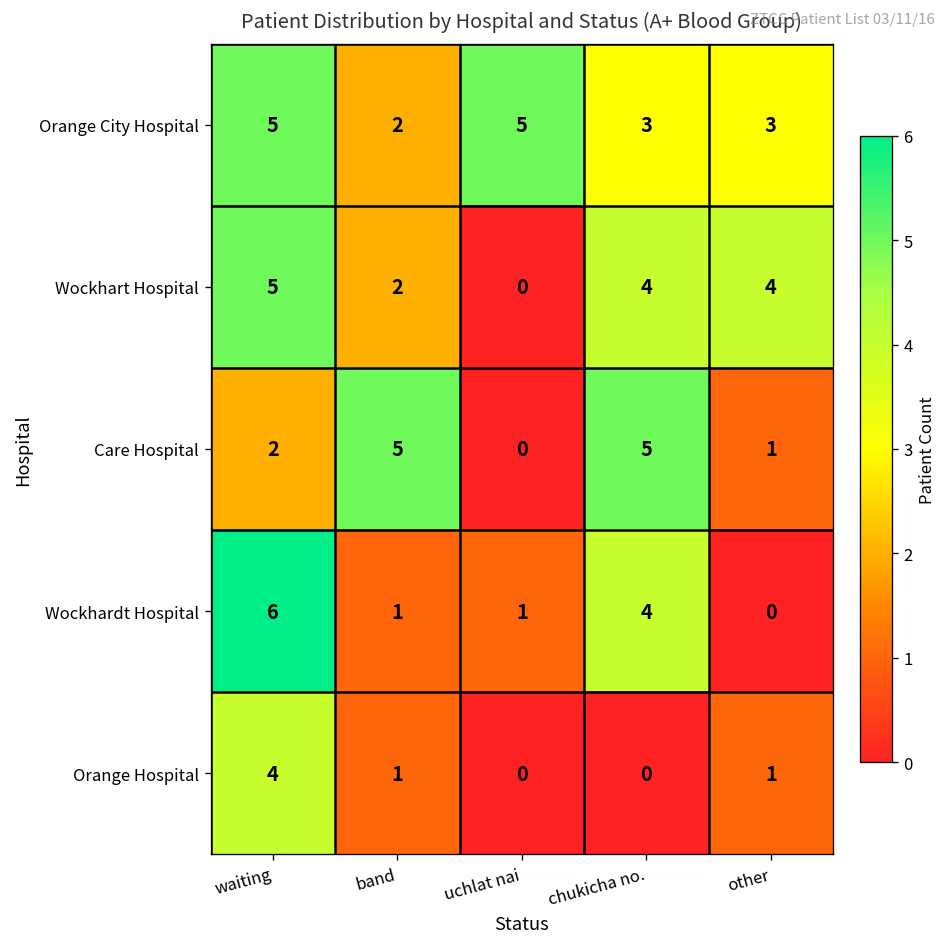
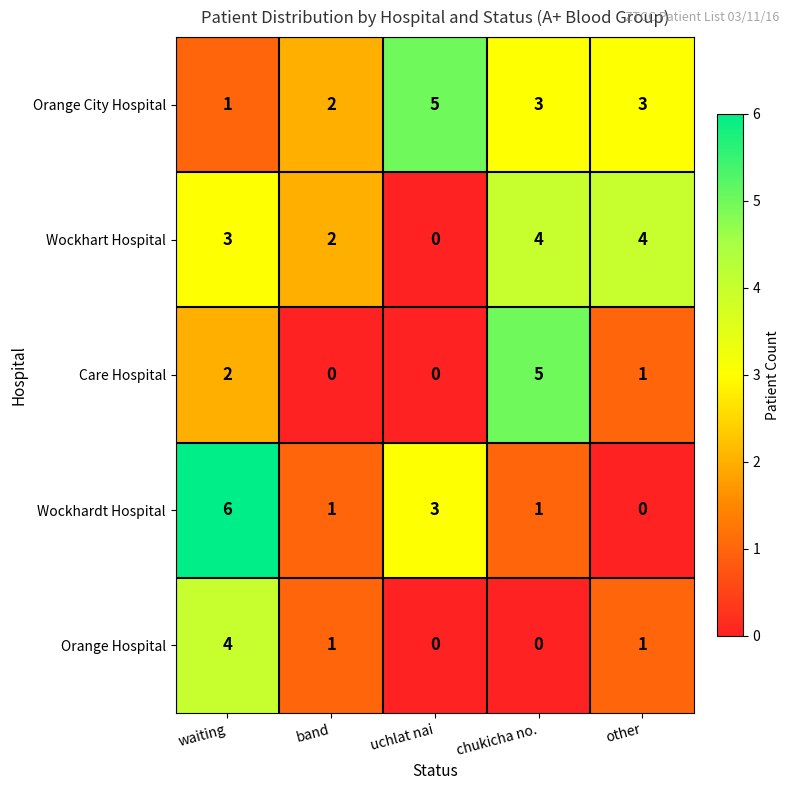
  {
    "Orange City Hospital": {
-     "waiting": 5,
+     "waiting": 1,
      "band": 2,
      "uchlat nai": 5,
      "chukicha no.": 3,
      "other": 3
    },
    "Wockhart Hospital": {
-     "waiting": 5,
+     "waiting": 3,
      "band": 2,
      "uchlat nai": 0,
      "chukicha no.": 4,
      "other": 4
    },
    "Care Hospital": {
      "waiting": 2,
-     "band": 5,
+     "band": 0,
      "uchlat nai": 0,
      "chukicha no.": 5,
      "other": 1
    },
    "Wockhardt Hospital": {
      "waiting": 6,
      "band": 1,
-     "uchlat nai": 1,
-     "chukicha no.": 4,
+     "uchlat nai": 3,
+     "chukicha no.": 1,
      "other": 0
    },
    "Orange Hospital": {
      "waiting": 4,
      "band": 1,
      "uchlat nai": 0,
      "chukicha no.": 0,
      "other": 1
    }
  }
